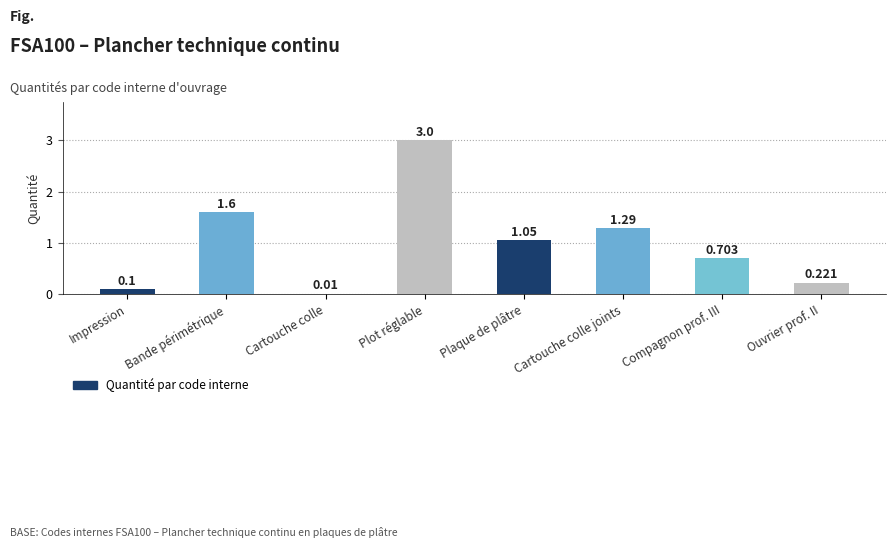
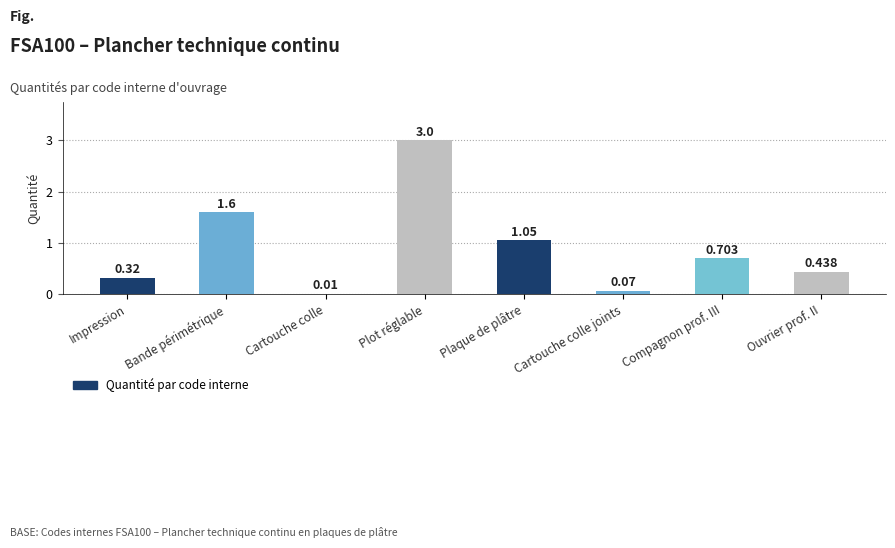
  {
-   "Impression": 0.1,
+   "Impression": 0.32,
    "Bande périmétrique": 1.6,
    "Cartouche colle": 0.01,
    "Plot réglable": 3.0,
    "Plaque de plâtre": 1.05,
-   "Cartouche colle joints": 1.29,
+   "Cartouche colle joints": 0.07,
    "Compagnon prof. III": 0.703,
-   "Ouvrier prof. II": 0.221
+   "Ouvrier prof. II": 0.438
  }
